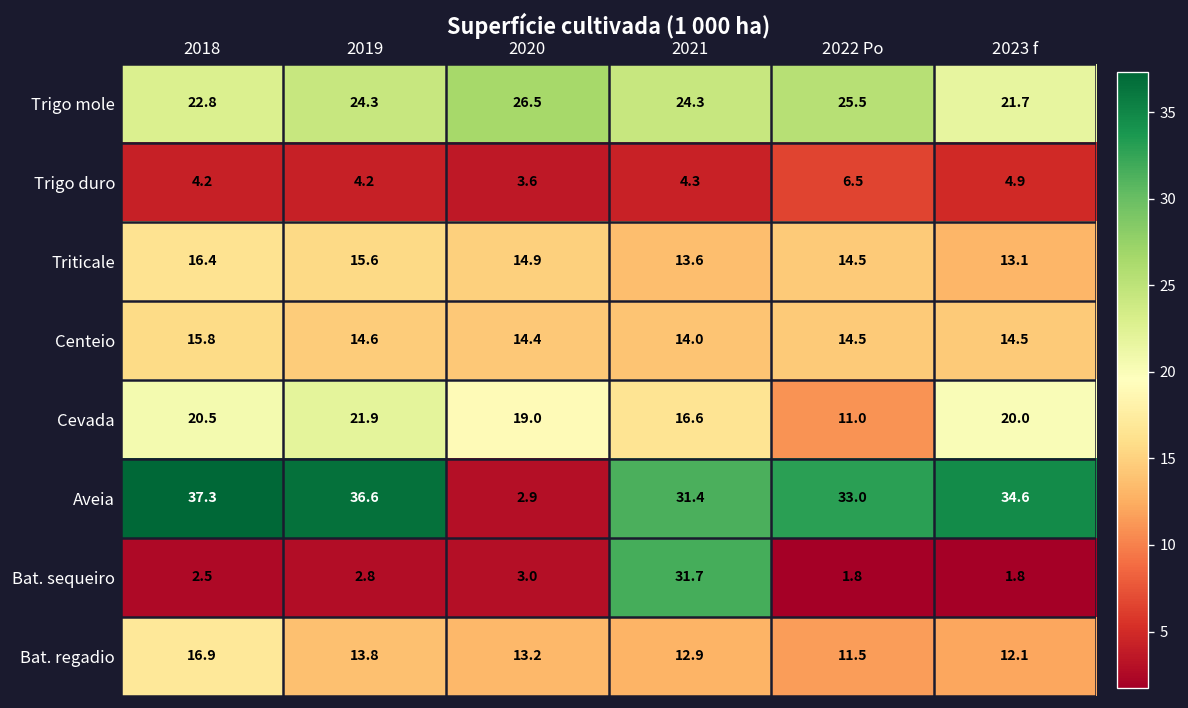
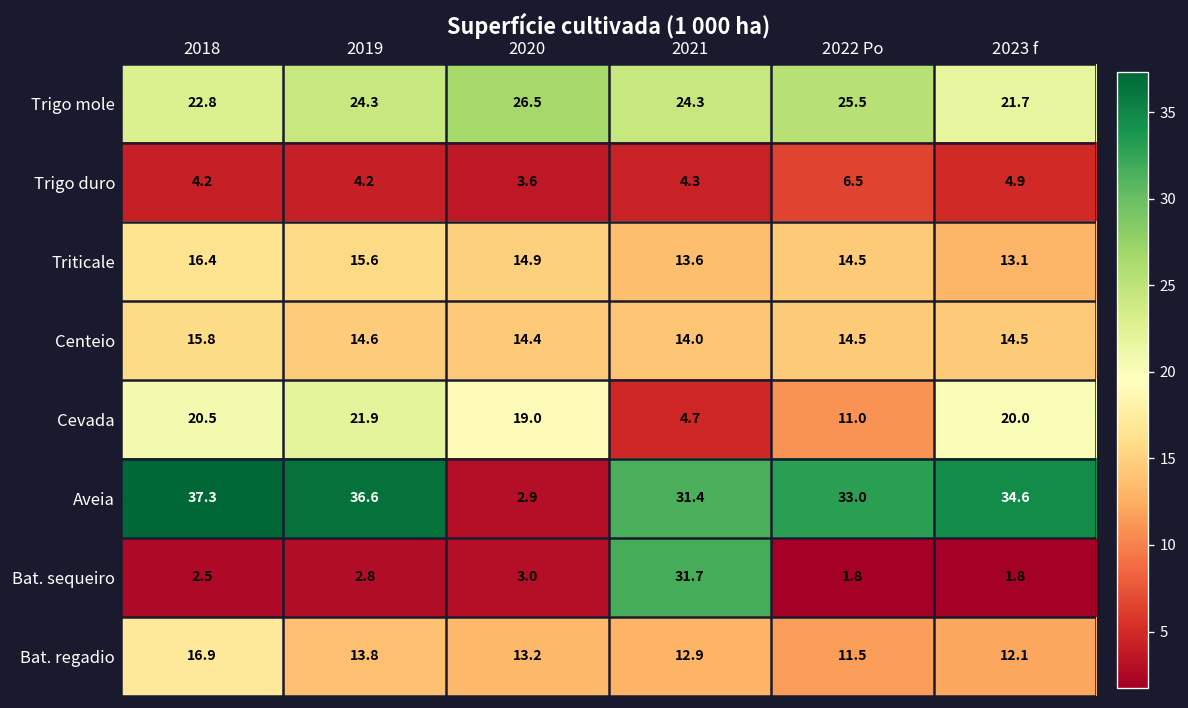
  {
    "Trigo mole": {
      "2018": 22.8,
      "2019": 24.3,
      "2020": 26.5,
      "2021": 24.3,
      "2022 Po": 25.5,
      "2023 f": 21.7
    },
    "Trigo duro": {
      "2018": 4.2,
      "2019": 4.2,
      "2020": 3.6,
      "2021": 4.3,
      "2022 Po": 6.5,
      "2023 f": 4.9
    },
    "Triticale": {
      "2018": 16.4,
      "2019": 15.6,
      "2020": 14.9,
      "2021": 13.6,
      "2022 Po": 14.5,
      "2023 f": 13.1
    },
    "Centeio": {
      "2018": 15.8,
      "2019": 14.6,
      "2020": 14.4,
      "2021": 14.0,
      "2022 Po": 14.5,
      "2023 f": 14.5
    },
    "Cevada": {
      "2018": 20.5,
      "2019": 21.9,
      "2020": 19.0,
-     "2021": 16.6,
+     "2021": 4.7,
      "2022 Po": 11.0,
      "2023 f": 20.0
    },
    "Aveia": {
      "2018": 37.3,
      "2019": 36.6,
      "2020": 2.9,
      "2021": 31.4,
      "2022 Po": 33.0,
      "2023 f": 34.6
    },
    "Bat. sequeiro": {
      "2018": 2.5,
      "2019": 2.8,
      "2020": 3.0,
      "2021": 31.7,
      "2022 Po": 1.8,
      "2023 f": 1.8
    },
    "Bat. regadio": {
      "2018": 16.9,
      "2019": 13.8,
      "2020": 13.2,
      "2021": 12.9,
      "2022 Po": 11.5,
      "2023 f": 12.1
    }
  }
